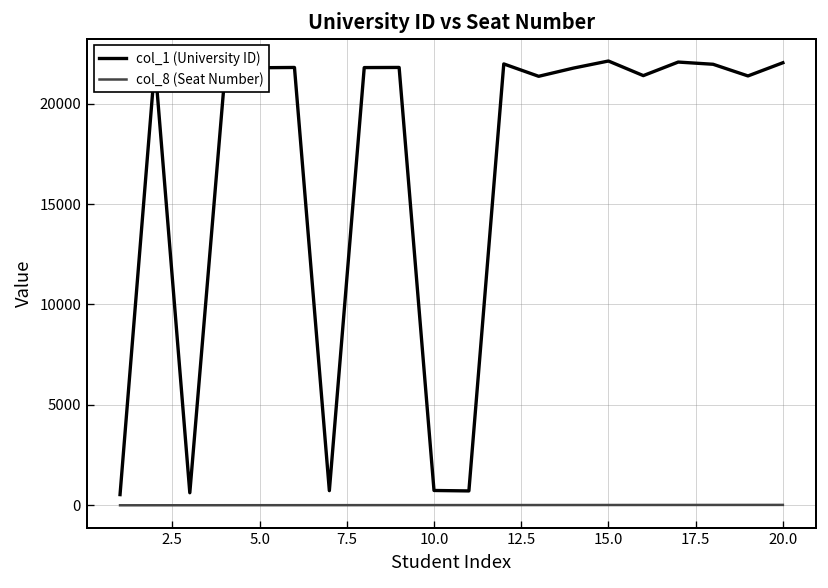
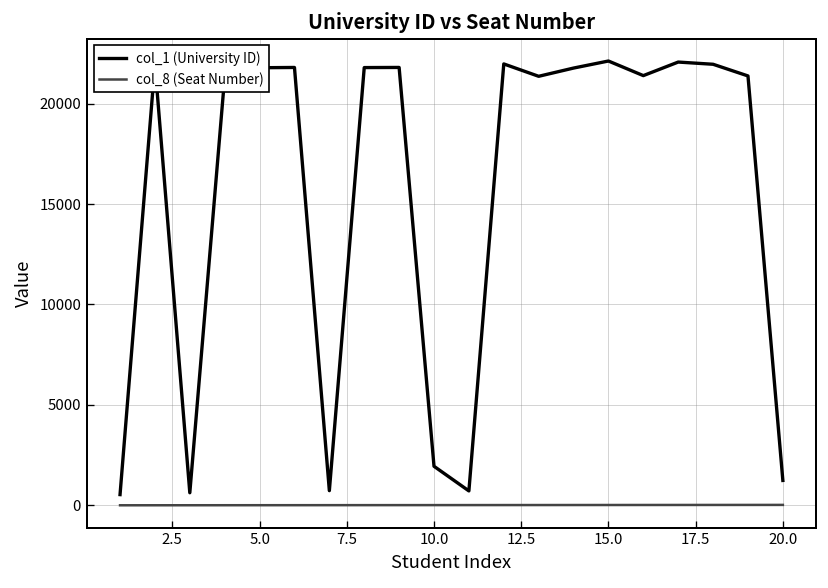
  {
    "col_1 (University ID)": {
-     "10.0": 700,
+     "10.0": 1900,
      "15.0": 22100,
-     "20.0": 22000
+     "20.0": 1200
    },
    "col_8 (Seat Number)": {
      "5.0": 0,
      "10.0": 0,
      "15.0": 0,
      "20.0": 0
    }
  }
